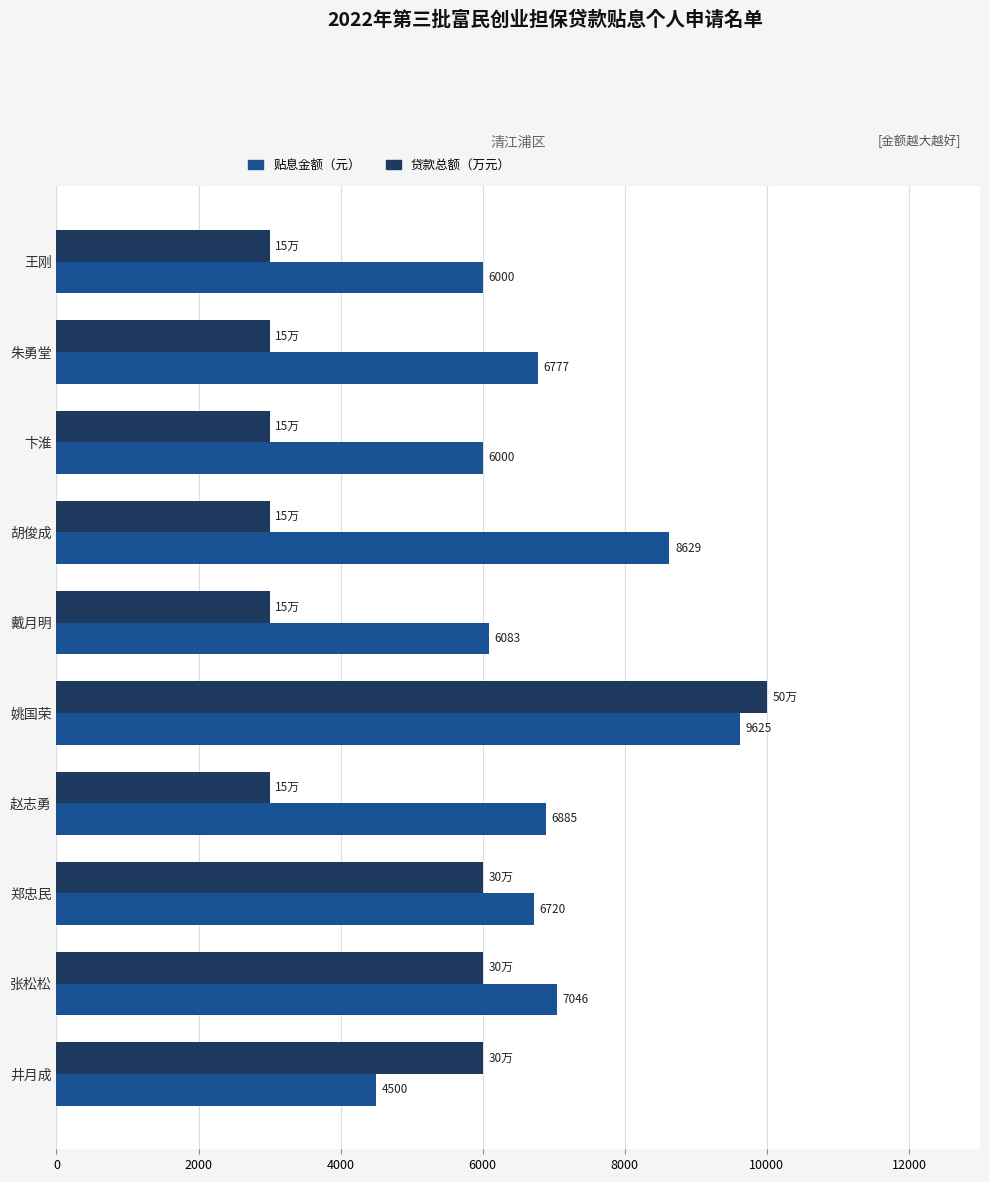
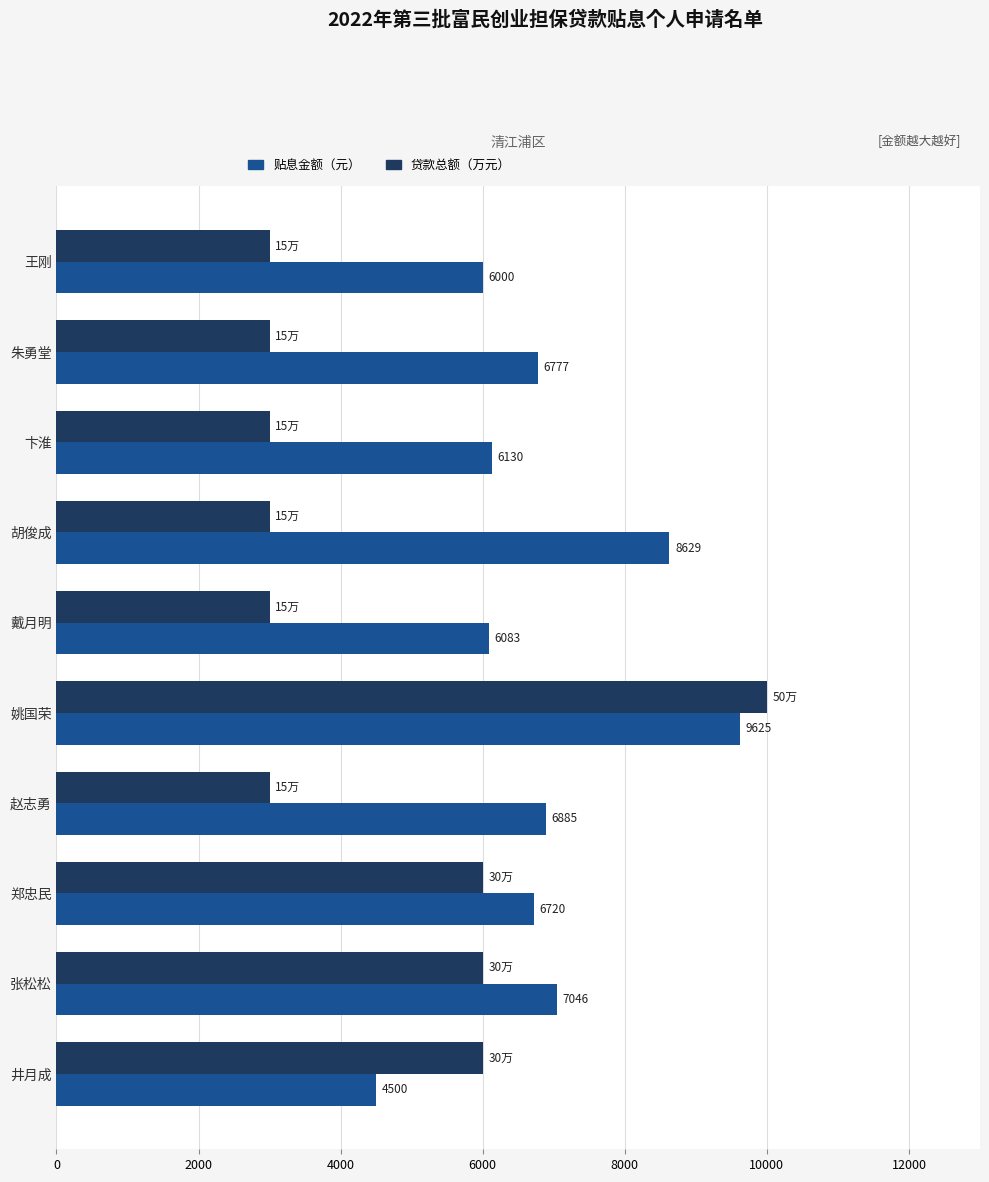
  {
    "贴息金额（元）": {
      "王刚": 6000,
      "朱勇堂": 6777,
-     "卞淮": 6000,
+     "卞淮": 6130,
      "胡俊成": 8629,
      "戴月明": 6083,
      "姚国荣": 9625,
      "赵志勇": 6885,
      "郑忠民": 6720,
      "张松松": 7046,
      "井月成": 4500
    }
  }
